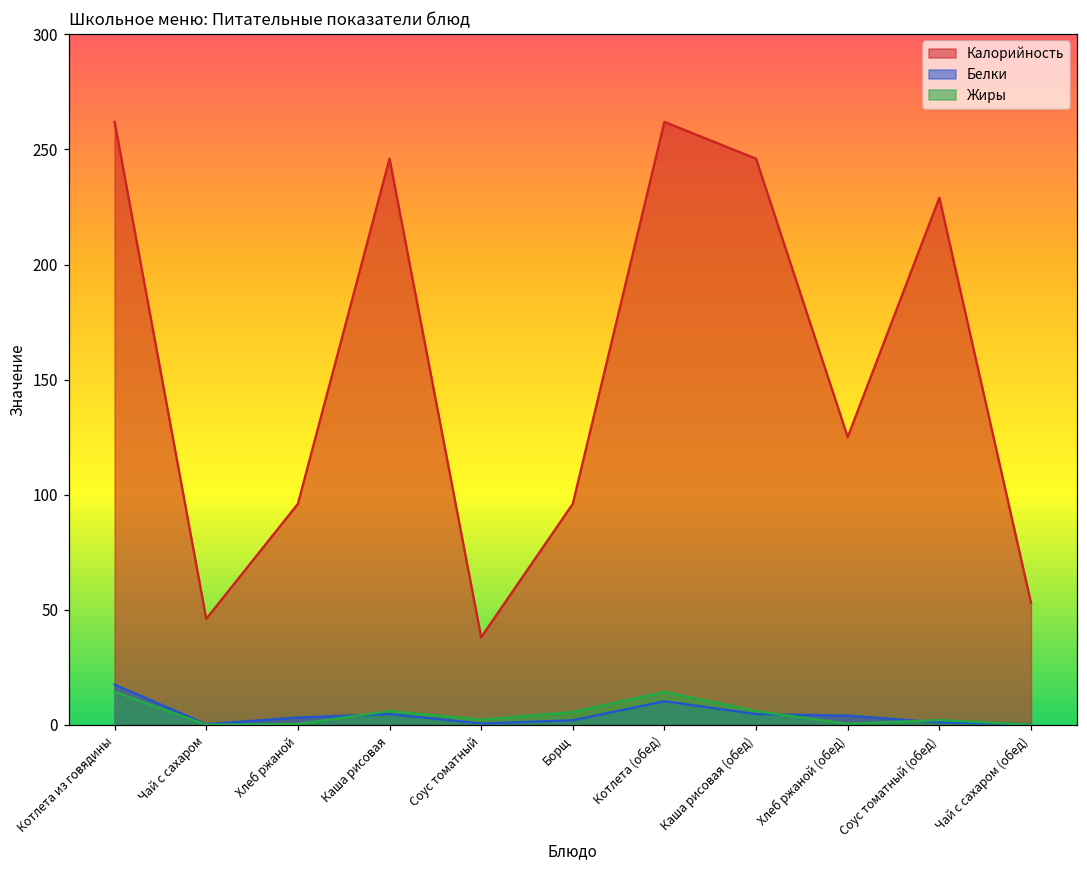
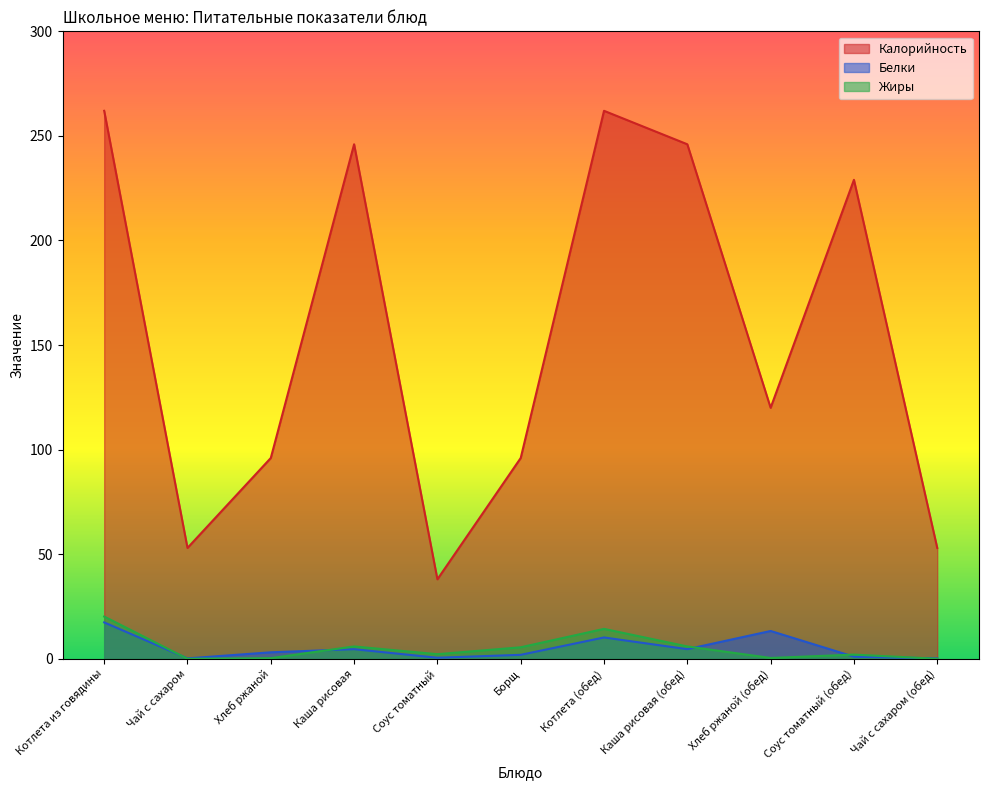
  {
    "Калорийность": {
      "Котлета из говядины": 262,
-     "Чай с сахаром": 46,
+     "Чай с сахаром": 53,
      "Хлеб ржаной": 96,
      "Каша рисовая": 246,
      "Соус томатный": 38,
      "Борщ": 96,
      "Котлета (обед)": 262,
      "Каша рисовая (обед)": 246,
-     "Хлеб ржаной (обед)": 125,
+     "Хлеб ржаной (обед)": 120,
      "Соус томатный (обед)": 229,
      "Чай с сахаром (обед)": 53
    },
    "Белки": {
      "Котлета из говядины": 17,
      "Хлеб ржаной": 3,
      "Каша рисовая": 5,
      "Соус томатный": 1,
      "Борщ": 2,
      "Котлета (обед)": 10,
      "Каша рисовая (обед)": 5,
-     "Хлеб ржаной (обед)": 4
+     "Хлеб ржаной (обед)": 13
    },
    "Жиры": {
-     "Котлета из говядины": 14,
+     "Котлета из говядины": 20,
      "Хлеб ржаной": 0,
      "Каша рисовая": 6,
      "Соус томатный": 2,
      "Борщ": 6,
      "Котлета (обед)": 14,
      "Каша рисовая (обед)": 6,
      "Хлеб ржаной (обед)": 0
    }
  }
